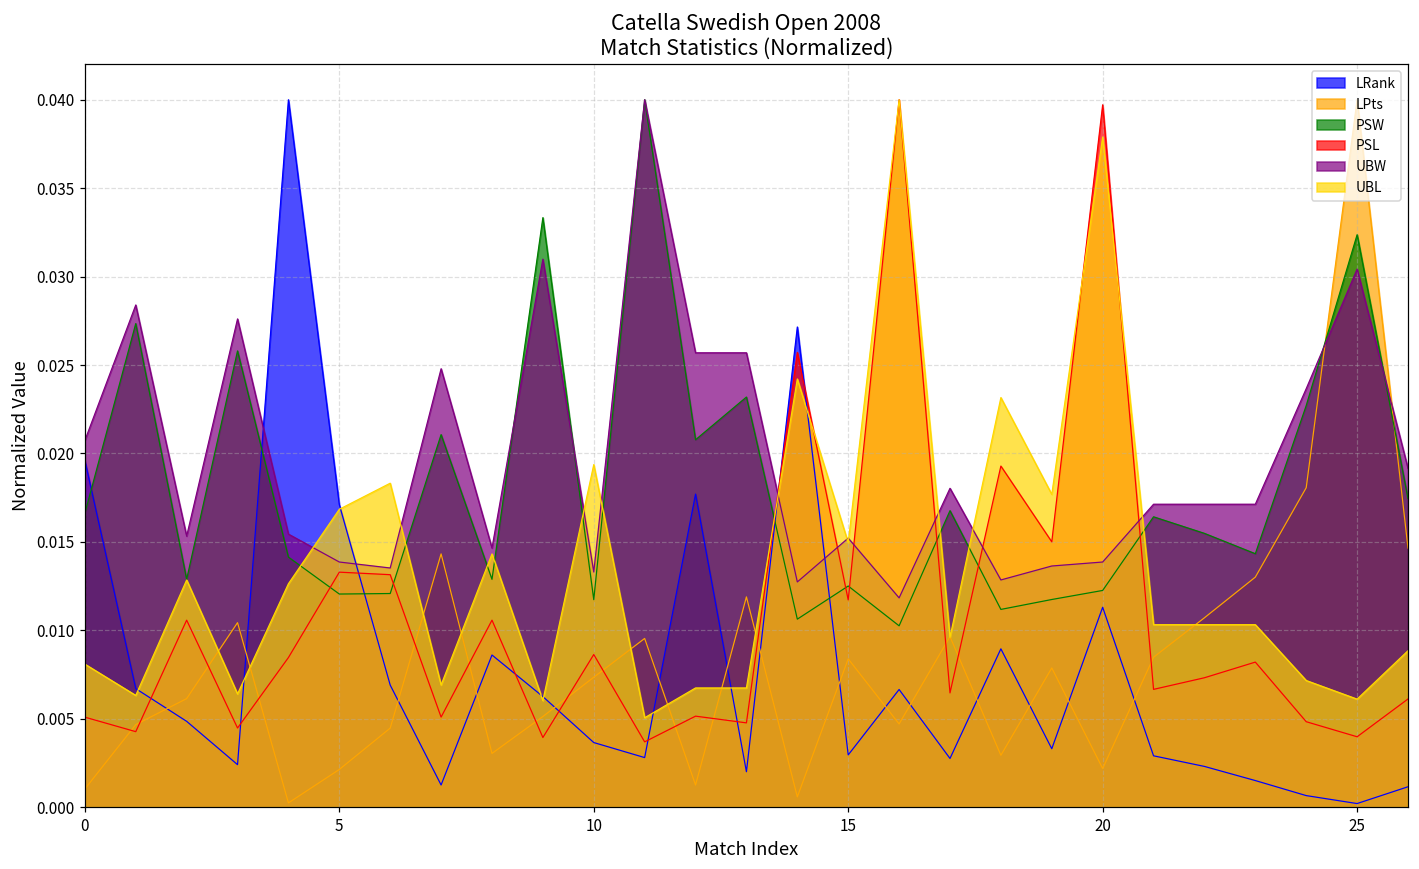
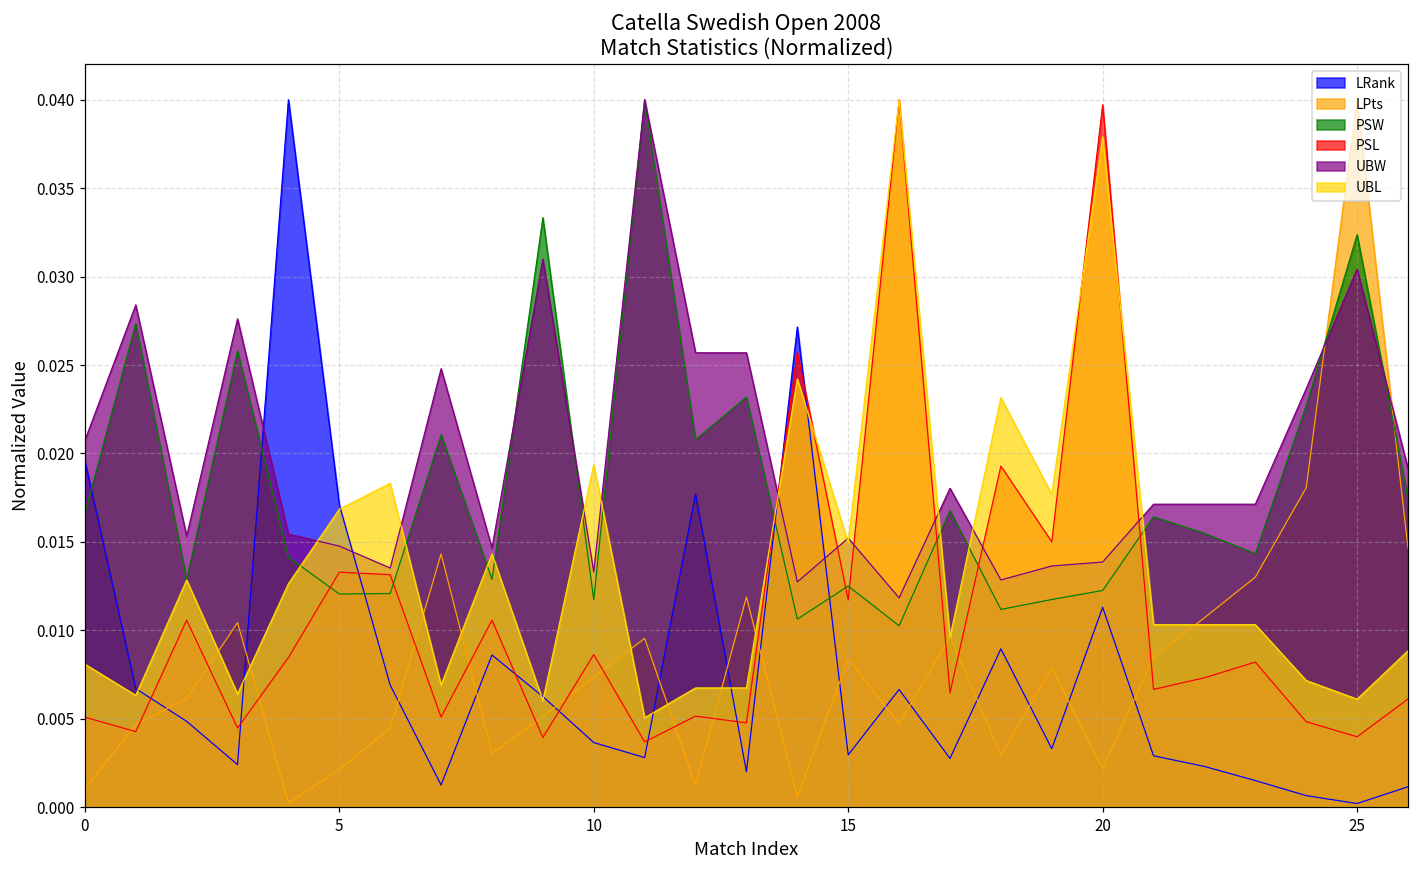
  {
    "LRank": {
      "0": 0.0196,
      "5": 0.0171,
      "10": 0.0037,
      "15": 0.0030,
      "20": 0.0113,
      "25": 0.0002
    },
    "PSW": {
      "0": 0.0166,
      "5": 0.0120,
      "10": 0.0117,
      "15": 0.0125,
      "20": 0.0123,
      "25": 0.0324
    },
    "PSL": {
      "0": 0.0051,
      "5": 0.0133,
      "10": 0.0086,
      "15": 0.0117,
      "20": 0.0397,
      "25": 0.0040
    },
    "UBW": {
      "0": 0.0207,
-     "5": 0.0139,
+     "5": 0.0148,
      "10": 0.0133,
      "15": 0.0152,
      "20": 0.0139,
      "25": 0.0304
    }
  }
